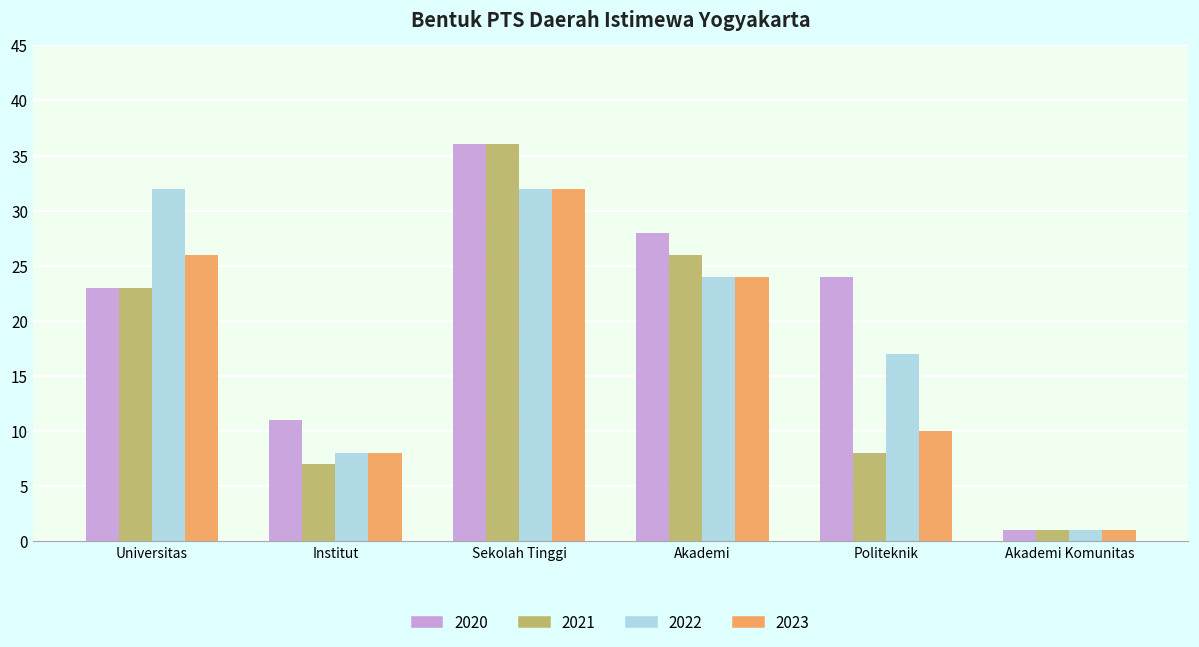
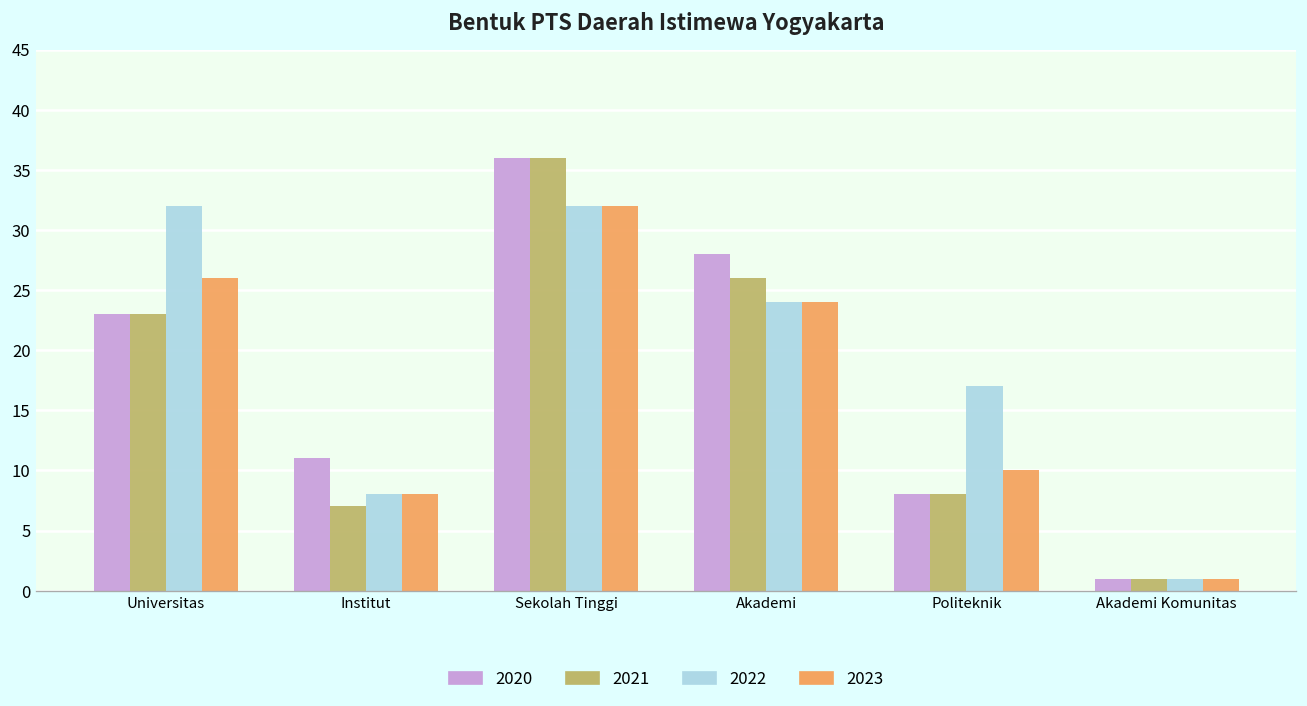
  {
    "2020": {
      "Universitas": 23,
      "Institut": 11,
      "Sekolah Tinggi": 36,
      "Akademi": 28,
-     "Politeknik": 24,
+     "Politeknik": 8,
      "Akademi Komunitas": 1
    },
    "2022": {
      "Universitas": 32,
      "Institut": 8,
      "Sekolah Tinggi": 32,
      "Akademi": 24,
      "Politeknik": 17,
      "Akademi Komunitas": 1
    }
  }
